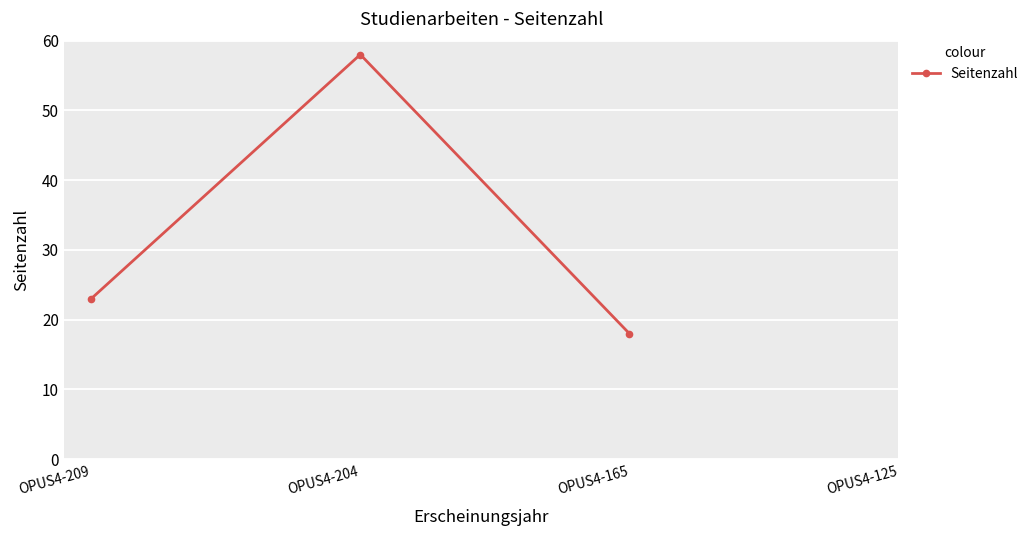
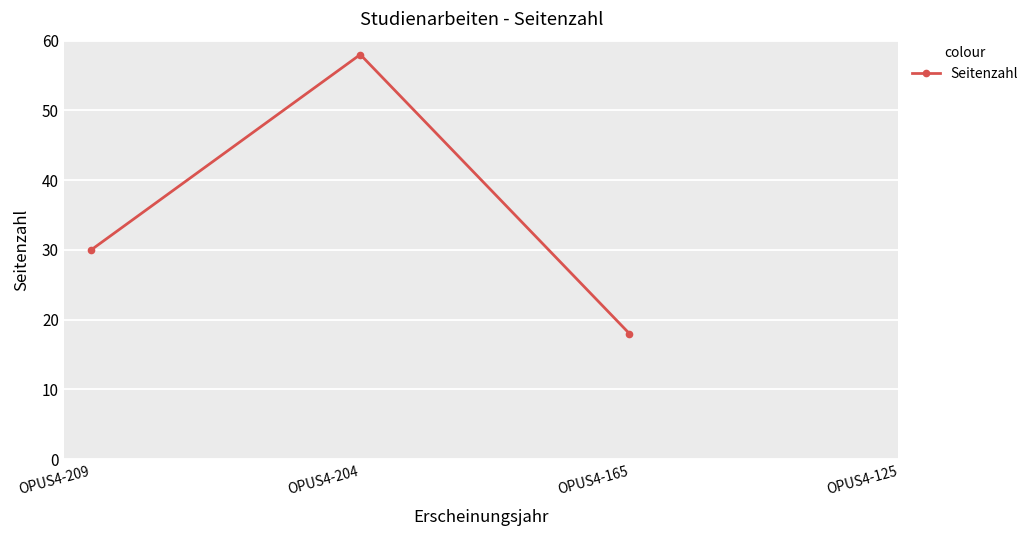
  {
-   "OPUS4-209": 23,
+   "OPUS4-209": 30,
    "OPUS4-204": 58,
    "OPUS4-165": 18
  }
